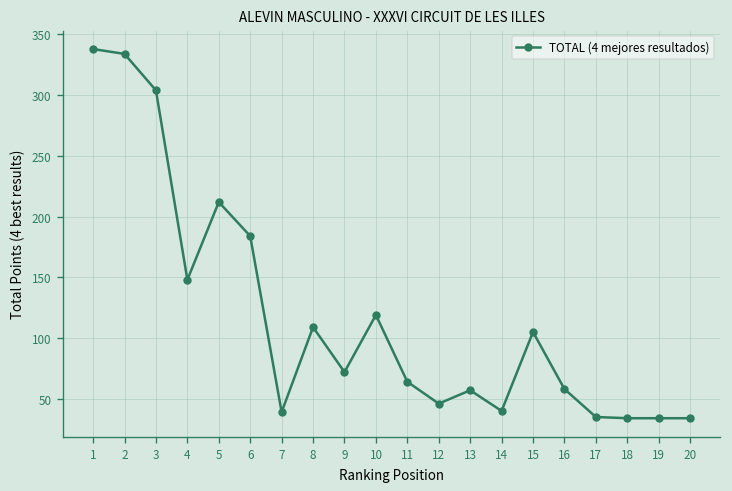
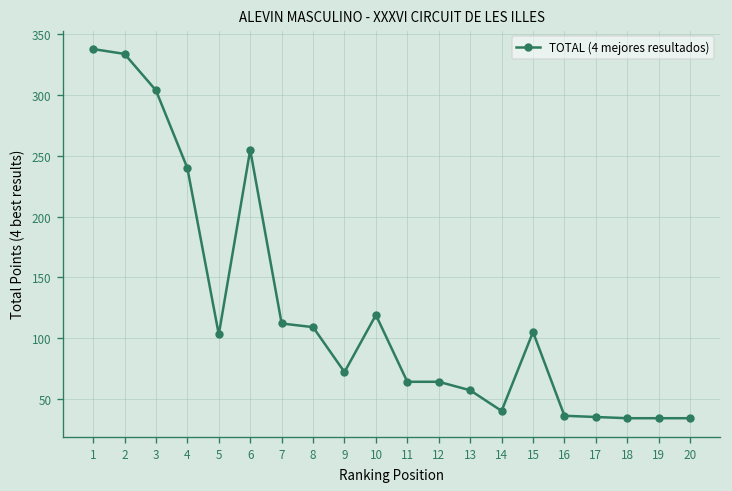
  {
    "1": 338,
    "2": 334,
    "3": 304,
-   "4": 148,
-   "5": 212,
-   "6": 184,
-   "7": 39,
+   "4": 240,
+   "5": 103,
+   "6": 255,
+   "7": 112,
    "8": 109,
    "9": 72,
    "10": 119,
    "11": 64,
-   "12": 46,
+   "12": 64,
    "13": 57,
    "14": 40,
    "15": 105,
-   "16": 58,
+   "16": 36,
    "17": 35,
    "18": 34,
    "19": 34,
    "20": 34
  }
